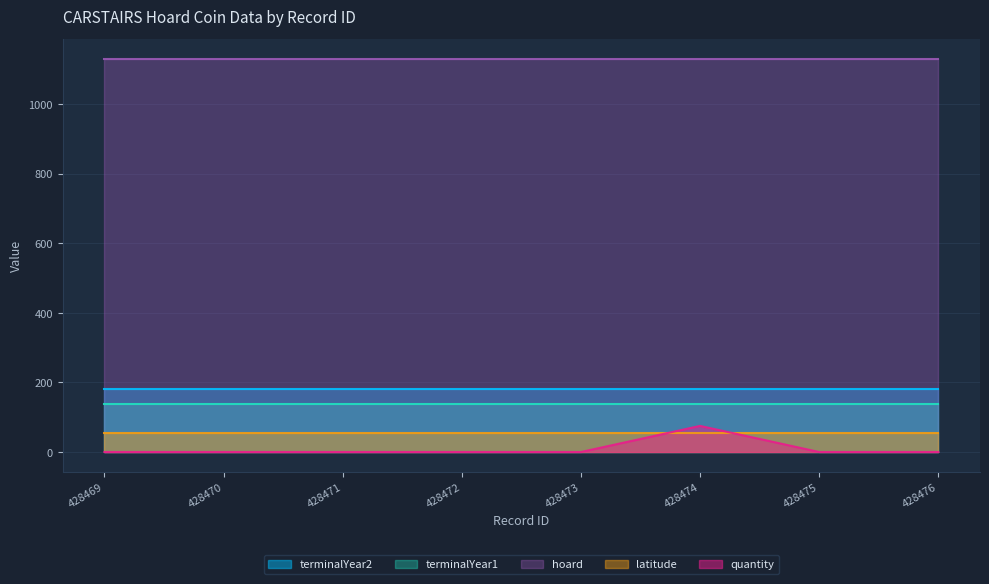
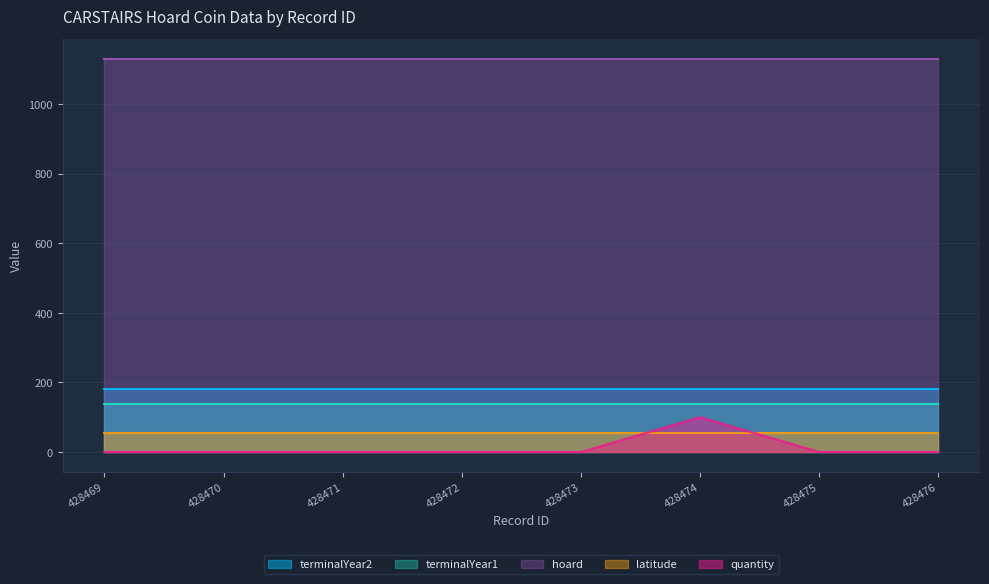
  {
    "terminalYear2": {
      "428469": 180,
      "428470": 180,
      "428471": 180,
      "428472": 180,
      "428473": 180,
      "428474": 180,
      "428475": 180,
      "428476": 180
    },
    "terminalYear1": {
      "428469": 140,
      "428470": 140,
      "428471": 140,
      "428472": 140,
      "428473": 140,
      "428474": 140,
      "428475": 140,
      "428476": 140
    },
    "hoard": {
      "428469": 1130,
      "428470": 1130,
      "428471": 1130,
      "428472": 1130,
      "428473": 1130,
      "428474": 1130,
      "428475": 1130,
      "428476": 1130
    },
    "latitude": {
      "428469": 60,
      "428470": 60,
      "428471": 60,
      "428472": 60,
      "428473": 60,
      "428474": 60,
      "428475": 60,
      "428476": 60
    },
    "quantity": {
      "428469": 0,
      "428470": 0,
      "428471": 0,
      "428472": 0,
      "428473": 0,
-     "428474": 80,
+     "428474": 100,
      "428475": 0,
      "428476": 0
    }
  }
